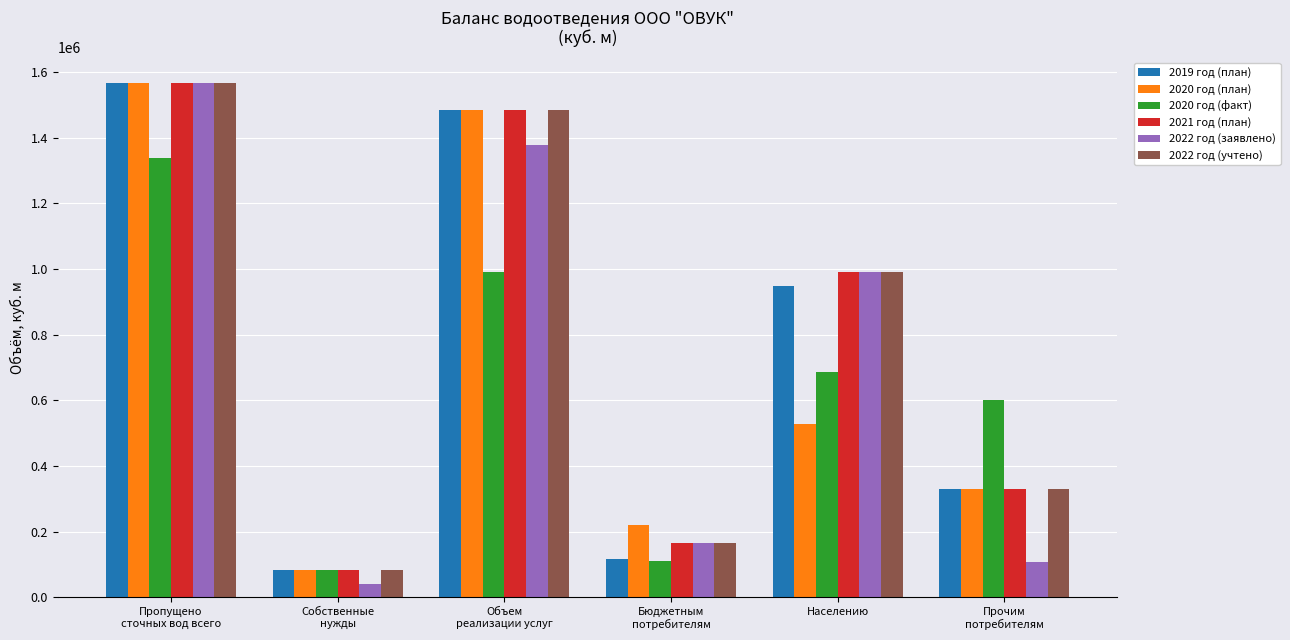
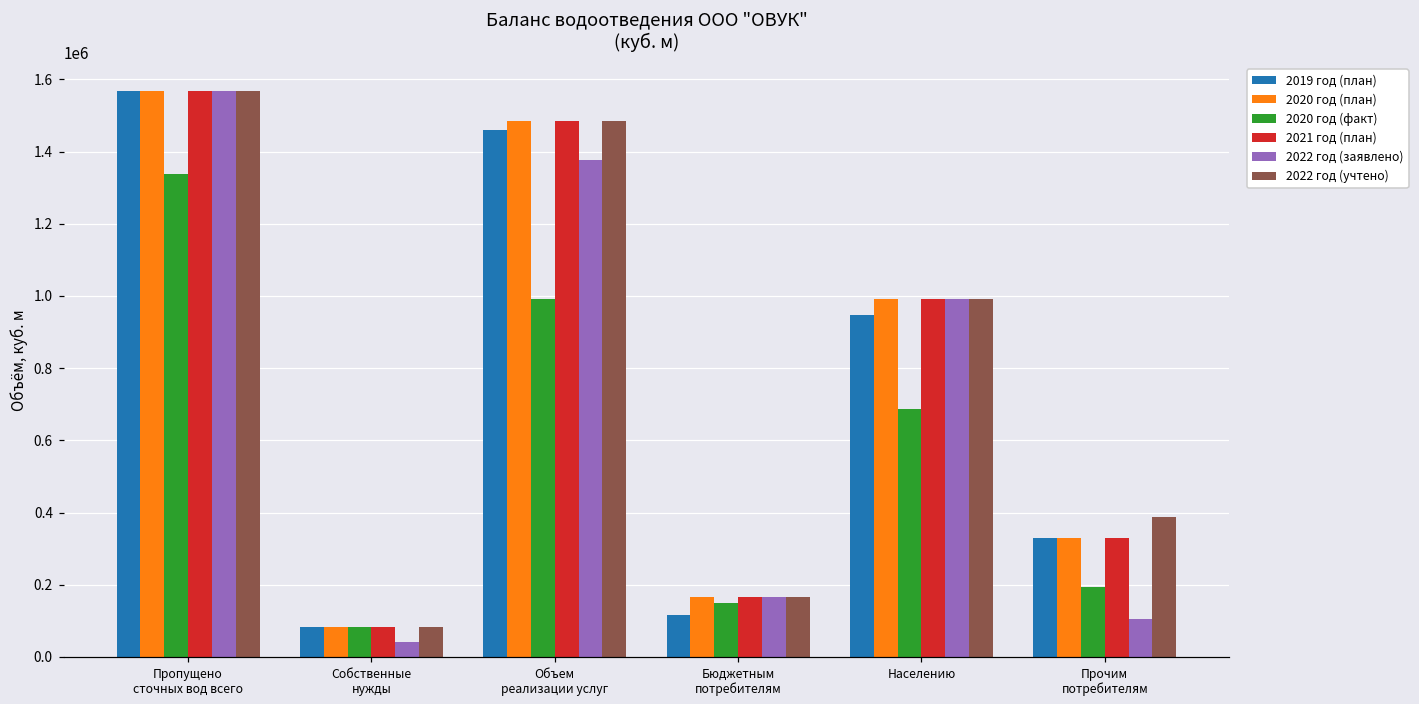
  {
    "2019 год (план)": {
      "Пропущено сточных вод всего": 1570000,
      "Собственные нужды": 80000,
-     "Объем реализации услуг": 1480000,
+     "Объем реализации услуг": 1460000,
      "Бюджетным потребителям": 120000,
      "Населению": 950000,
      "Прочим потребителям": 330000
    },
    "2020 год (план)": {
      "Пропущено сточных вод всего": 1570000,
      "Собственные нужды": 80000,
      "Объем реализации услуг": 1480000,
-     "Бюджетным потребителям": 220000,
-     "Населению": 530000,
+     "Бюджетным потребителям": 160000,
+     "Населению": 990000,
      "Прочим потребителям": 330000
    },
    "2020 год (факт)": {
      "Пропущено сточных вод всего": 1340000,
      "Собственные нужды": 80000,
      "Объем реализации услуг": 990000,
-     "Бюджетным потребителям": 110000,
+     "Бюджетным потребителям": 150000,
      "Населению": 690000,
-     "Прочим потребителям": 600000
+     "Прочим потребителям": 190000
    },
    "2021 год (план)": {
      "Пропущено сточных вод всего": 1570000,
      "Собственные нужды": 80000,
      "Объем реализации услуг": 1480000,
      "Бюджетным потребителям": 160000,
      "Населению": 990000,
      "Прочим потребителям": 330000
    },
    "2022 год (заявлено)": {
      "Пропущено сточных вод всего": 1570000,
      "Собственные нужды": 40000,
      "Объем реализации услуг": 1380000,
      "Бюджетным потребителям": 160000,
      "Населению": 990000,
      "Прочим потребителям": 110000
    },
    "2022 год (учтено)": {
      "Пропущено сточных вод всего": 1570000,
      "Собственные нужды": 80000,
      "Объем реализации услуг": 1480000,
      "Бюджетным потребителям": 160000,
      "Населению": 990000,
-     "Прочим потребителям": 330000
+     "Прочим потребителям": 390000
    }
  }
